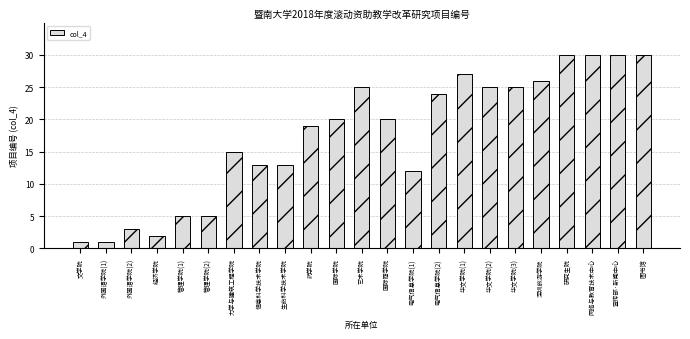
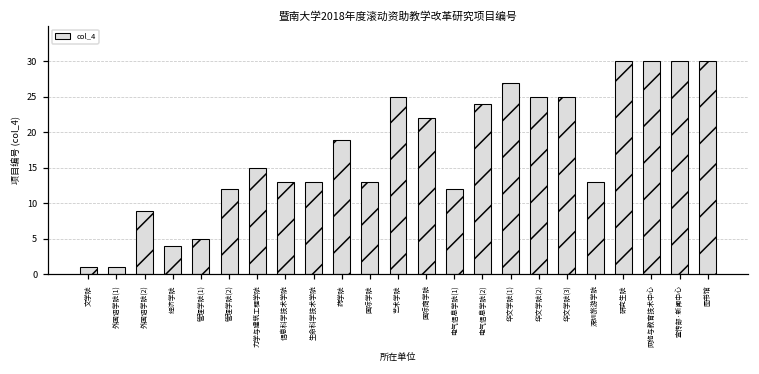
  {
    "文学院": 1,
    "外国语学院(1)": 1,
-   "外国语学院(2)": 3,
-   "经济学院": 2,
+   "外国语学院(2)": 9,
+   "经济学院": 4,
    "管理学院(1)": 5,
-   "管理学院(2)": 5,
+   "管理学院(2)": 12,
    "力学与建筑工程学院": 15,
    "信息科学技术学院": 13,
    "生命科学技术学院": 13,
    "药学院": 19,
-   "国际学院": 20,
+   "国际学院": 13,
    "艺术学院": 25,
-   "国际商学院": 20,
+   "国际商学院": 22,
    "电气信息学院(1)": 12,
    "电气信息学院(2)": 24,
    "华文学院(1)": 27,
    "华文学院(2)": 25,
    "华文学院(3)": 25,
-   "深圳旅游学院": 26,
+   "深圳旅游学院": 13,
    "研究生院": 30,
    "网络与教育技术中心": 30,
    "宣传部·新闻中心": 30,
    "图书馆": 30
  }
